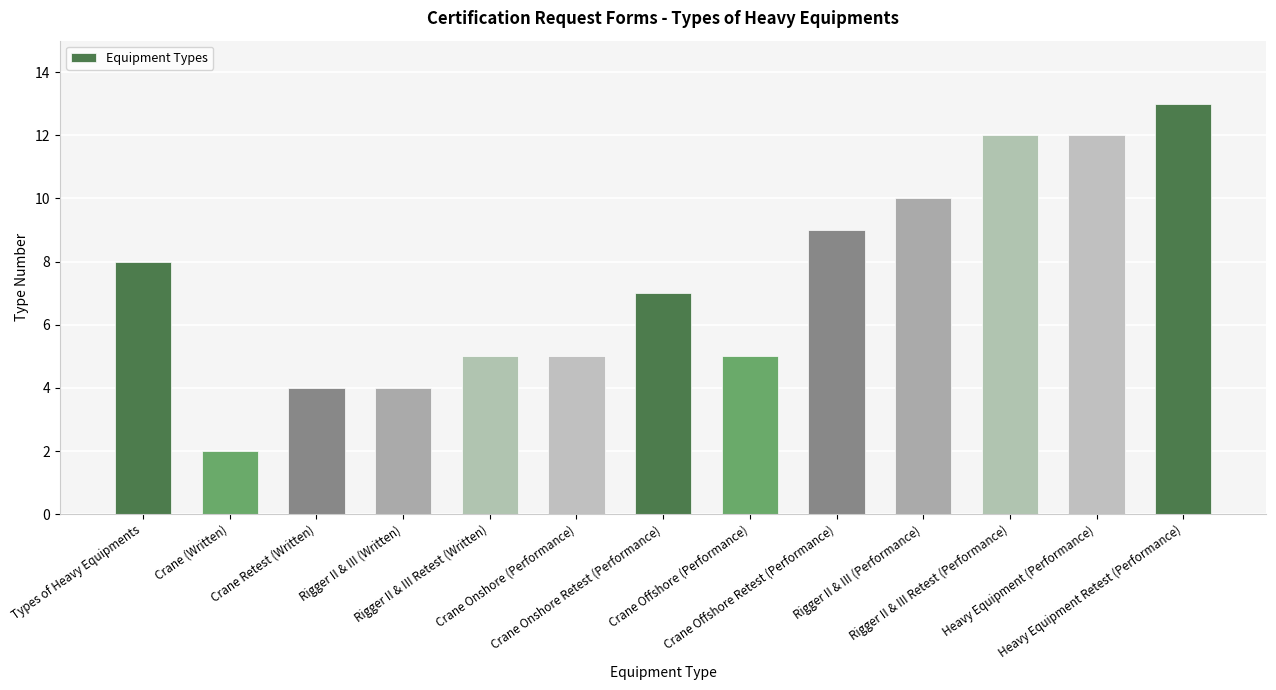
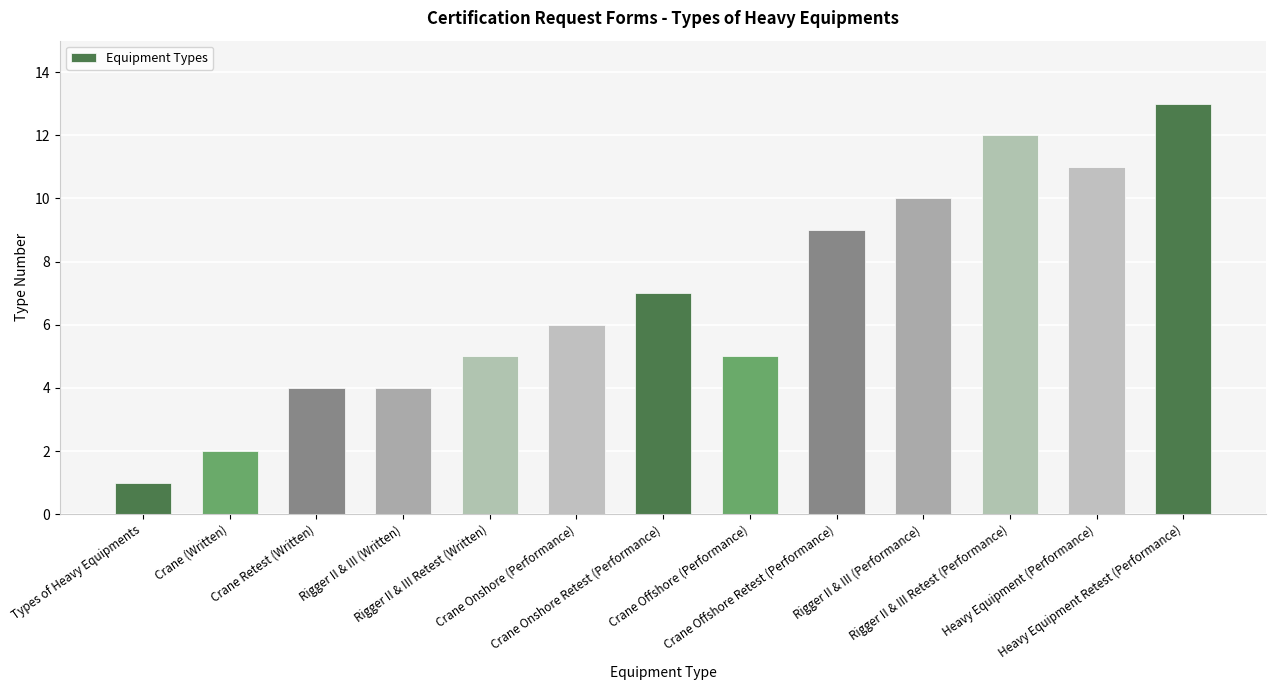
  {
-   "Types of Heavy Equipments": 8,
+   "Types of Heavy Equipments": 1,
    "Crane (Written)": 2,
    "Crane Retest (Written)": 4,
    "Rigger II & III (Written)": 4,
    "Rigger II & III Retest (Written)": 5,
-   "Crane Onshore (Performance)": 5,
+   "Crane Onshore (Performance)": 6,
    "Crane Onshore Retest (Performance)": 7,
    "Crane Offshore (Performance)": 5,
    "Crane Offshore Retest (Performance)": 9,
    "Rigger II & III (Performance)": 10,
    "Rigger II & III Retest (Performance)": 12,
-   "Heavy Equipment (Performance)": 12,
+   "Heavy Equipment (Performance)": 11,
    "Heavy Equipment Retest (Performance)": 13
  }
